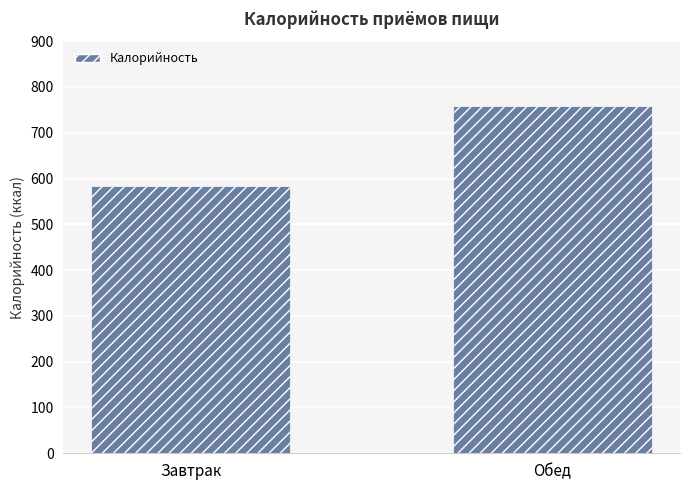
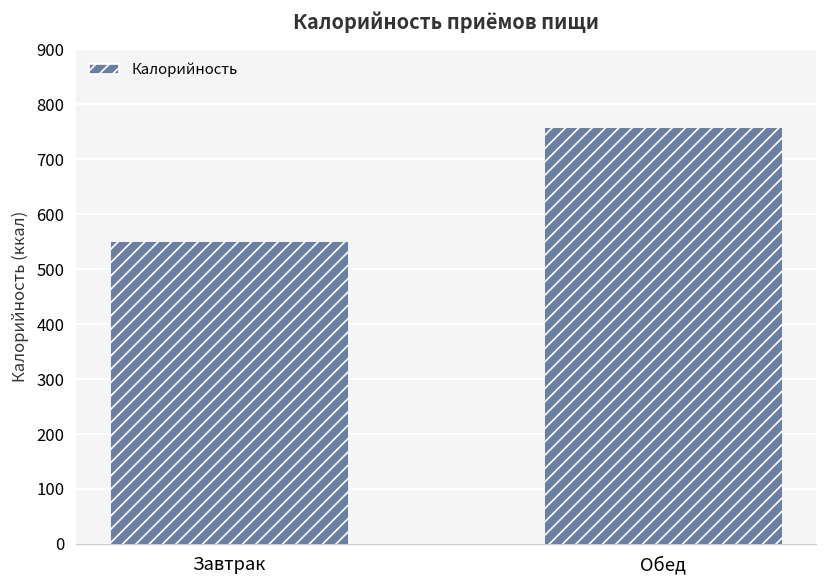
  {
-   "Завтрак": 580,
+   "Завтрак": 550,
    "Обед": 760
  }
